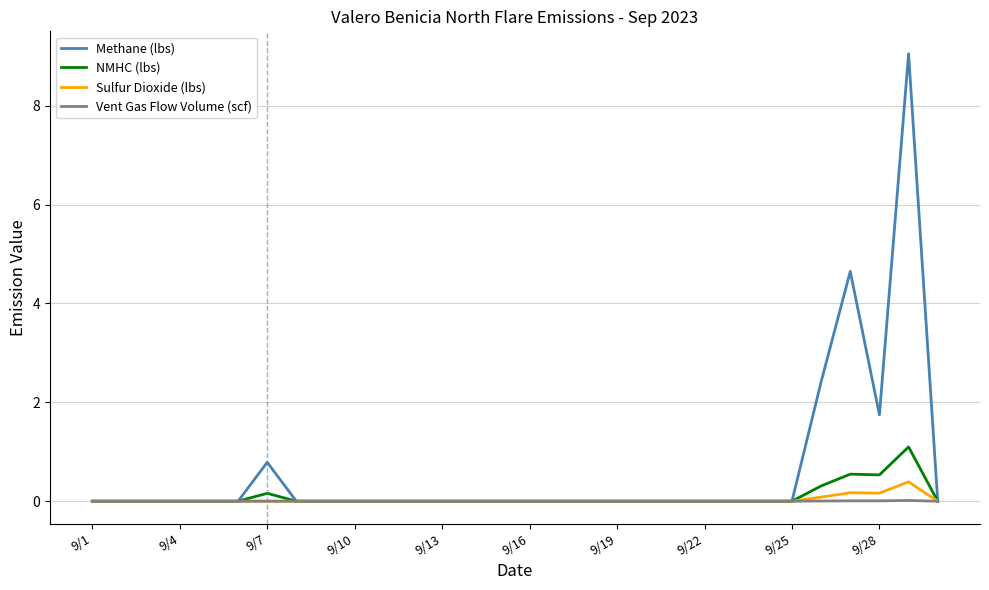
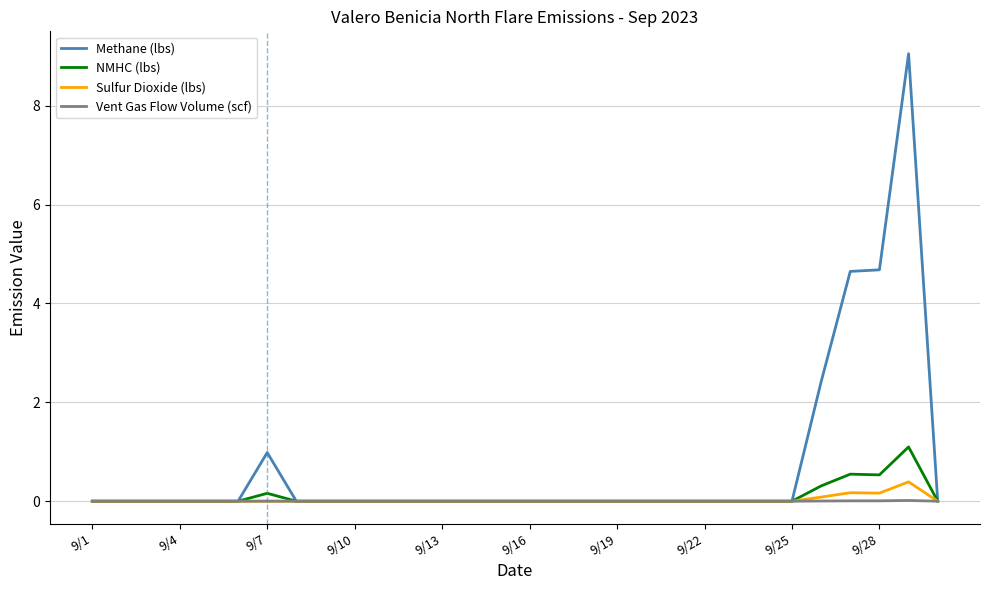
  {
    "Methane (lbs)": {
-     "9/7": 0.8,
-     "9/28": 1.7
+     "9/7": 1.0,
+     "9/28": 4.7
    },
    "NMHC (lbs)": {
      "9/7": 0.2,
      "9/28": 0.5
    },
    "Sulfur Dioxide (lbs)": {
      "9/28": 0.2
    },
    "Vent Gas Flow Volume (scf)": {
      "9/28": 0.0
    }
  }
